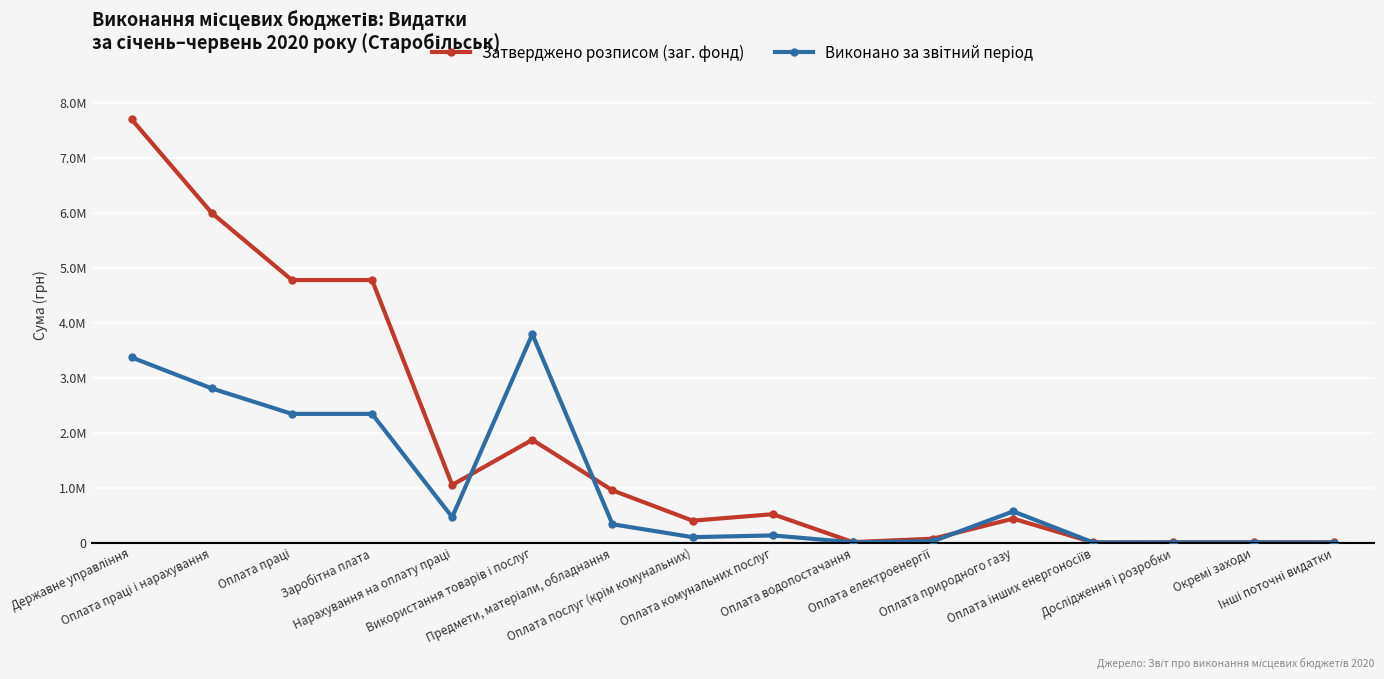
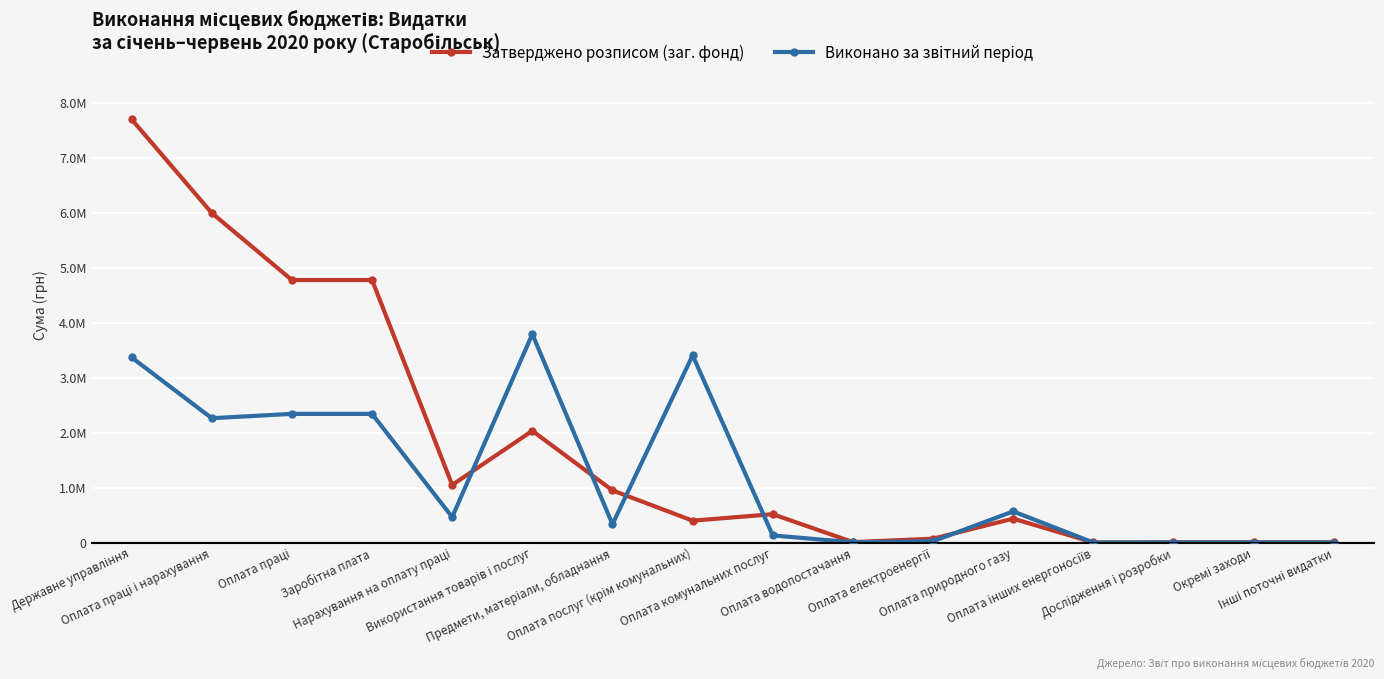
  {
    "Затверджено розписом (заг. фонд)": {
      "Державне управління": 7700000,
      "Оплата праці і нарахування": 6000000,
      "Оплата праці": 4800000,
      "Заробітна плата": 4800000,
      "Нарахування на оплату праці": 1000000,
-     "Використання товарів і послуг": 1900000,
+     "Використання товарів і послуг": 2000000,
      "Предмети, матеріали, обладнання": 900000,
      "Оплата послуг (крім комунальних)": 400000,
      "Оплата комунальних послуг": 500000,
      "Оплата природного газу": 400000
    },
    "Виконано за звітний період": {
      "Державне управління": 3400000,
-     "Оплата праці і нарахування": 2800000,
+     "Оплата праці і нарахування": 2300000,
      "Оплата праці": 2300000,
      "Заробітна плата": 2300000,
      "Нарахування на оплату праці": 500000,
      "Використання товарів і послуг": 3800000,
      "Предмети, матеріали, обладнання": 300000,
-     "Оплата послуг (крім комунальних)": 100000,
+     "Оплата послуг (крім комунальних)": 3400000,
      "Оплата комунальних послуг": 100000,
      "Оплата природного газу": 600000
    }
  }
